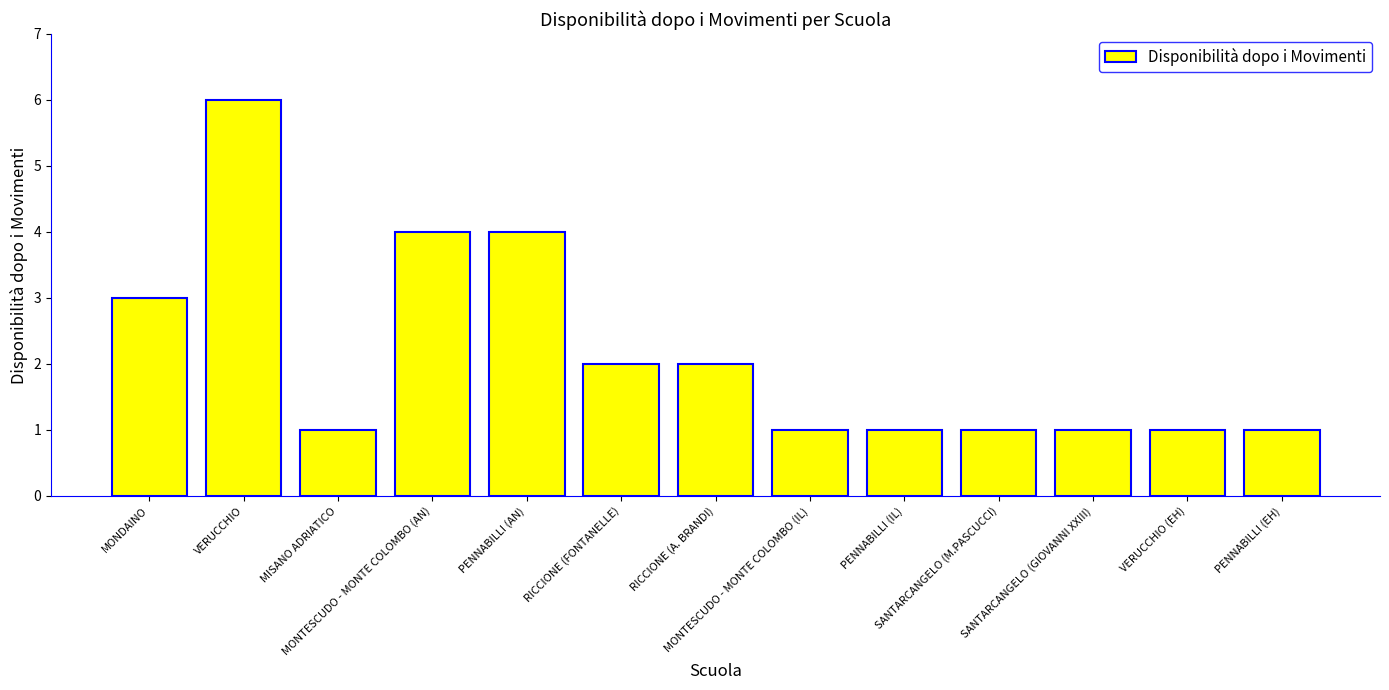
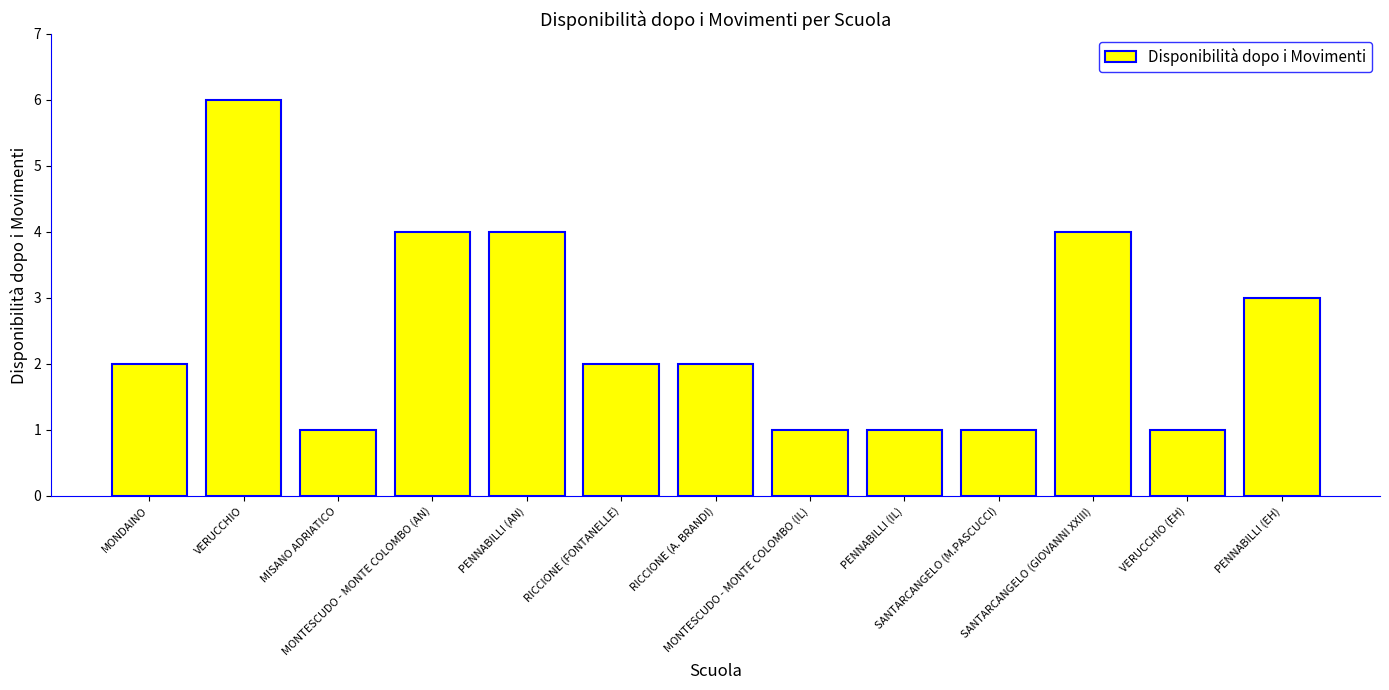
  {
-   "MONDAINO": 3,
+   "MONDAINO": 2,
    "VERUCCHIO": 6,
    "MISANO ADRIATICO": 1,
    "MONTESCUDO - MONTE COLOMBO (AN)": 4,
    "PENNABILLI (AN)": 4,
    "RICCIONE (FONTANELLE)": 2,
    "RICCIONE (A. BRANDI)": 2,
    "MONTESCUDO - MONTE COLOMBO (IL)": 1,
    "PENNABILLI (IL)": 1,
    "SANTARCANGELO (M.PASCUCCI)": 1,
-   "SANTARCANGELO (GIOVANNI XXIII)": 1,
+   "SANTARCANGELO (GIOVANNI XXIII)": 4,
    "VERUCCHIO (EH)": 1,
-   "PENNABILLI (EH)": 1
+   "PENNABILLI (EH)": 3
  }
